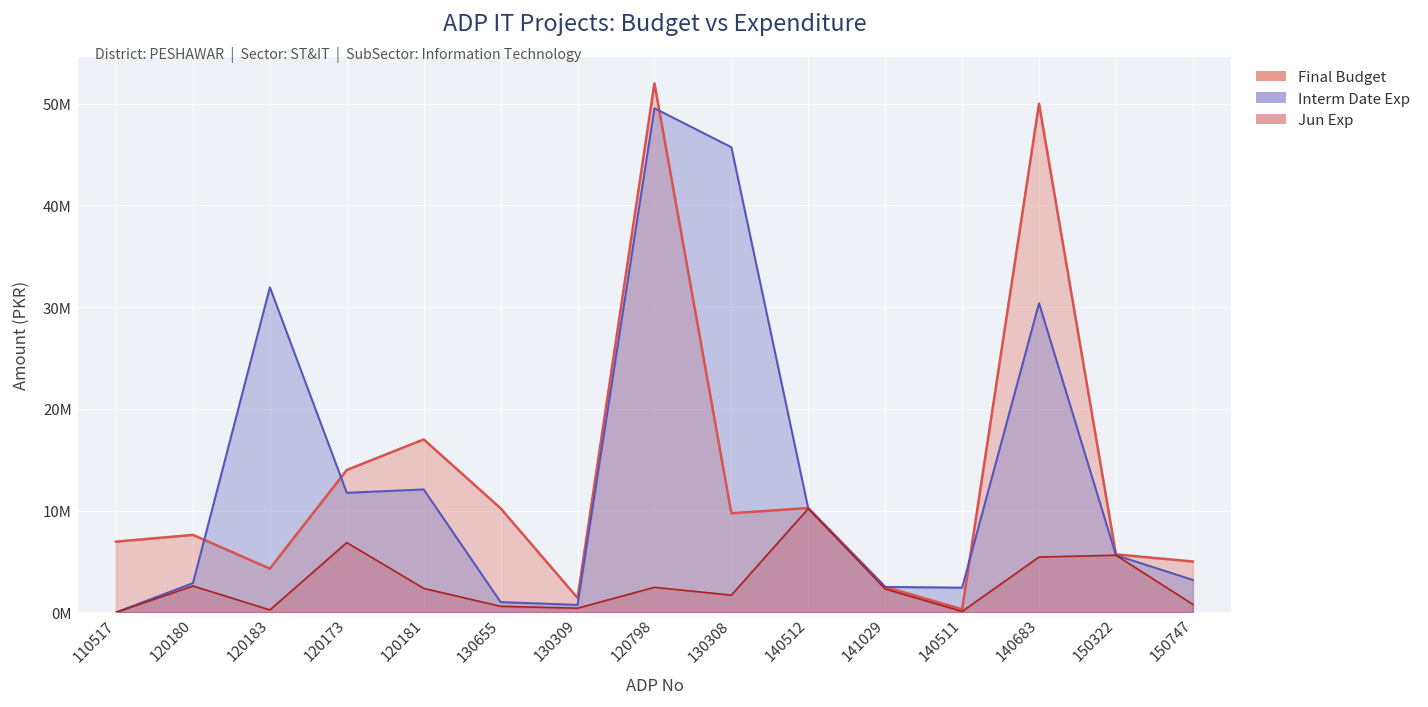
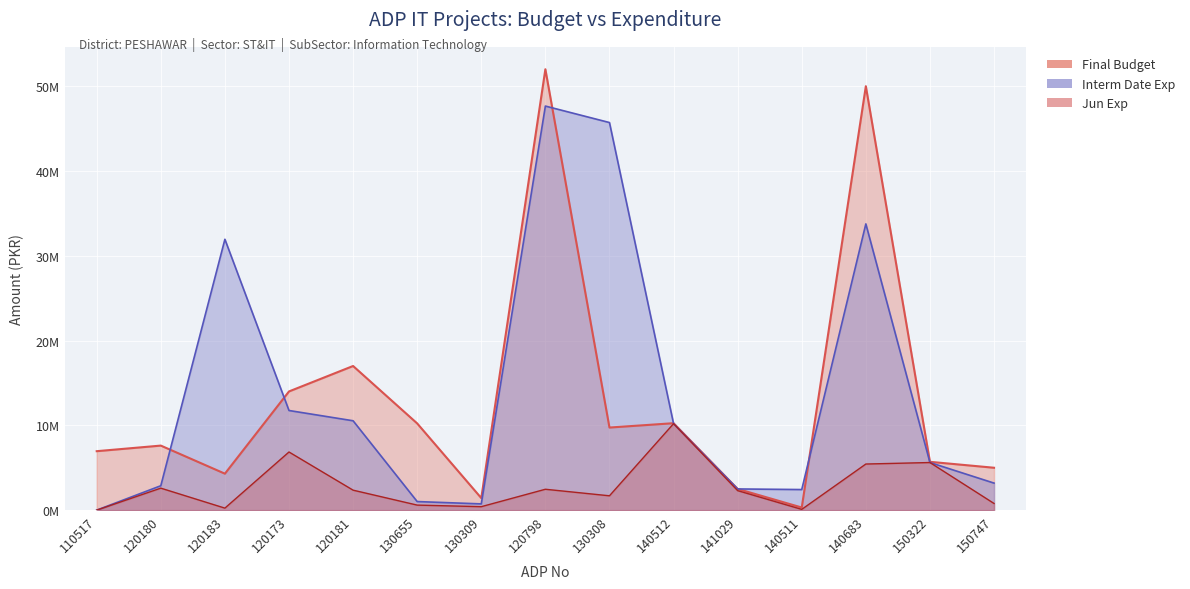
  {
    "Interm Date Exp": {
      "120183": 32000000,
      "120173": 12000000,
-     "120181": 12000000,
+     "120181": 11000000,
      "130655": 1000000,
      "130309": 1000000,
-     "120798": 50000000,
+     "120798": 48000000,
      "130308": 46000000,
      "140511": 2000000,
-     "140683": 30000000,
+     "140683": 34000000,
      "150747": 3000000
    }
  }
